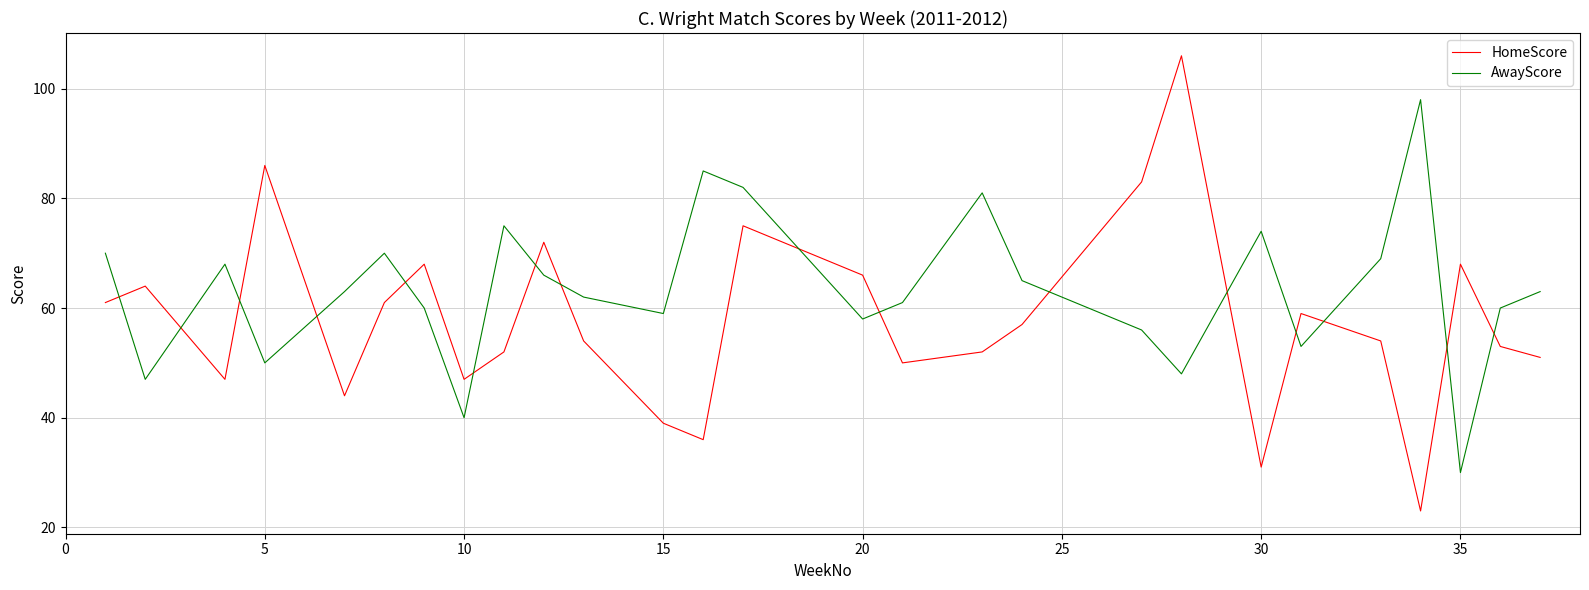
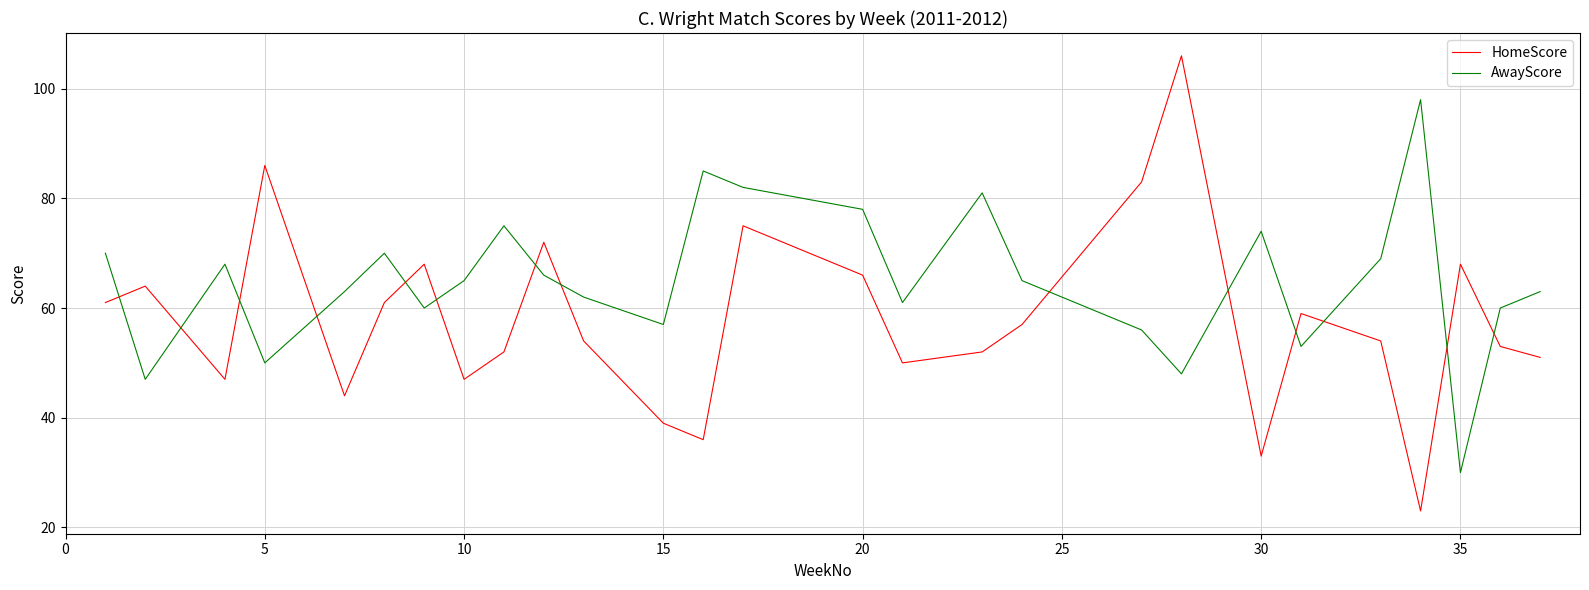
  {
    "HomeScore": {
      "5": 86,
      "10": 47,
      "15": 39,
      "20": 66,
-     "30": 31,
+     "30": 33,
      "35": 68
    },
    "AwayScore": {
      "5": 50,
-     "10": 40,
-     "15": 59,
-     "20": 58,
+     "10": 65,
+     "15": 57,
+     "20": 78,
      "30": 74,
      "35": 30
    }
  }
